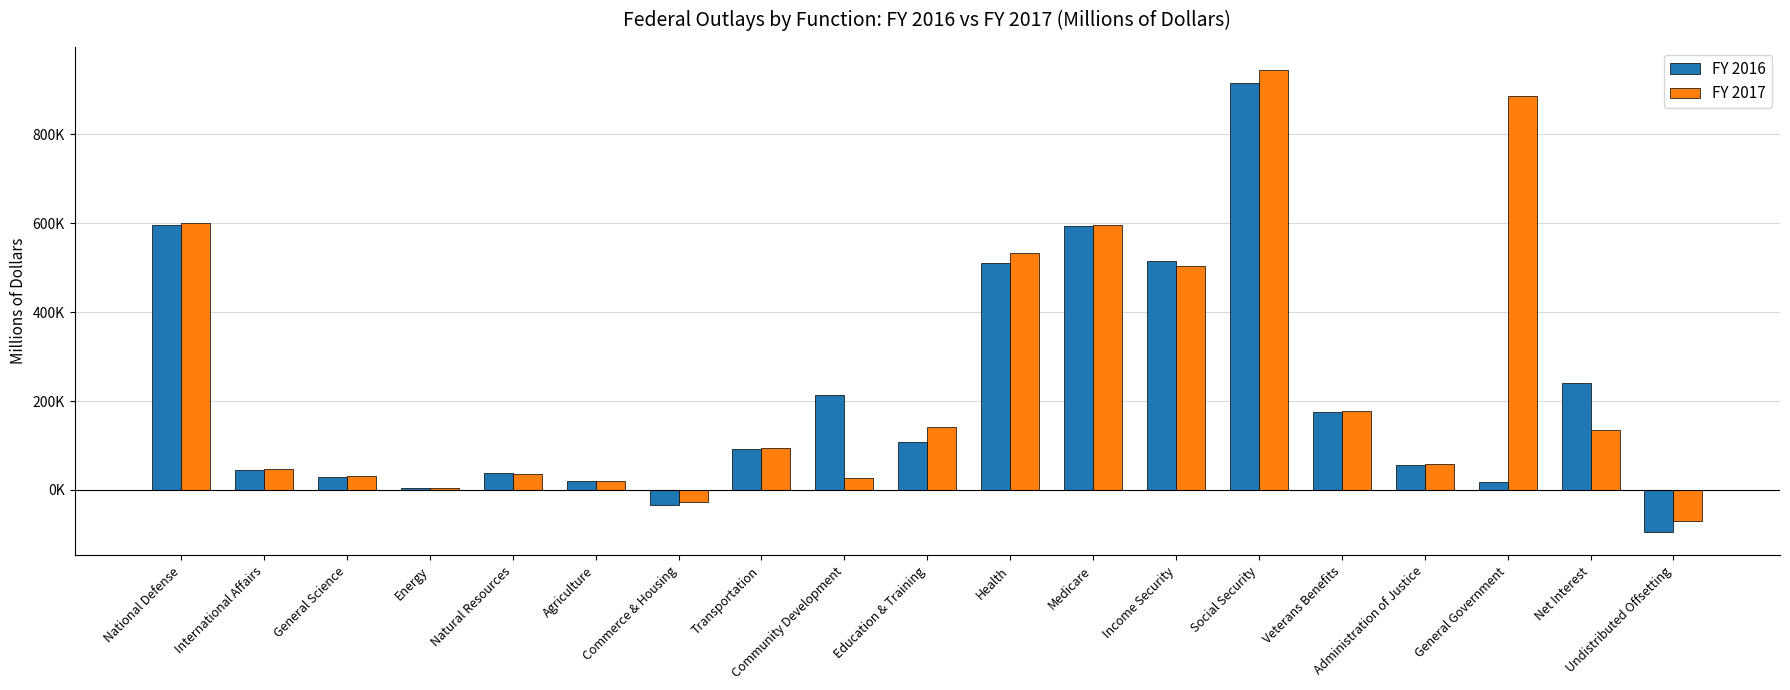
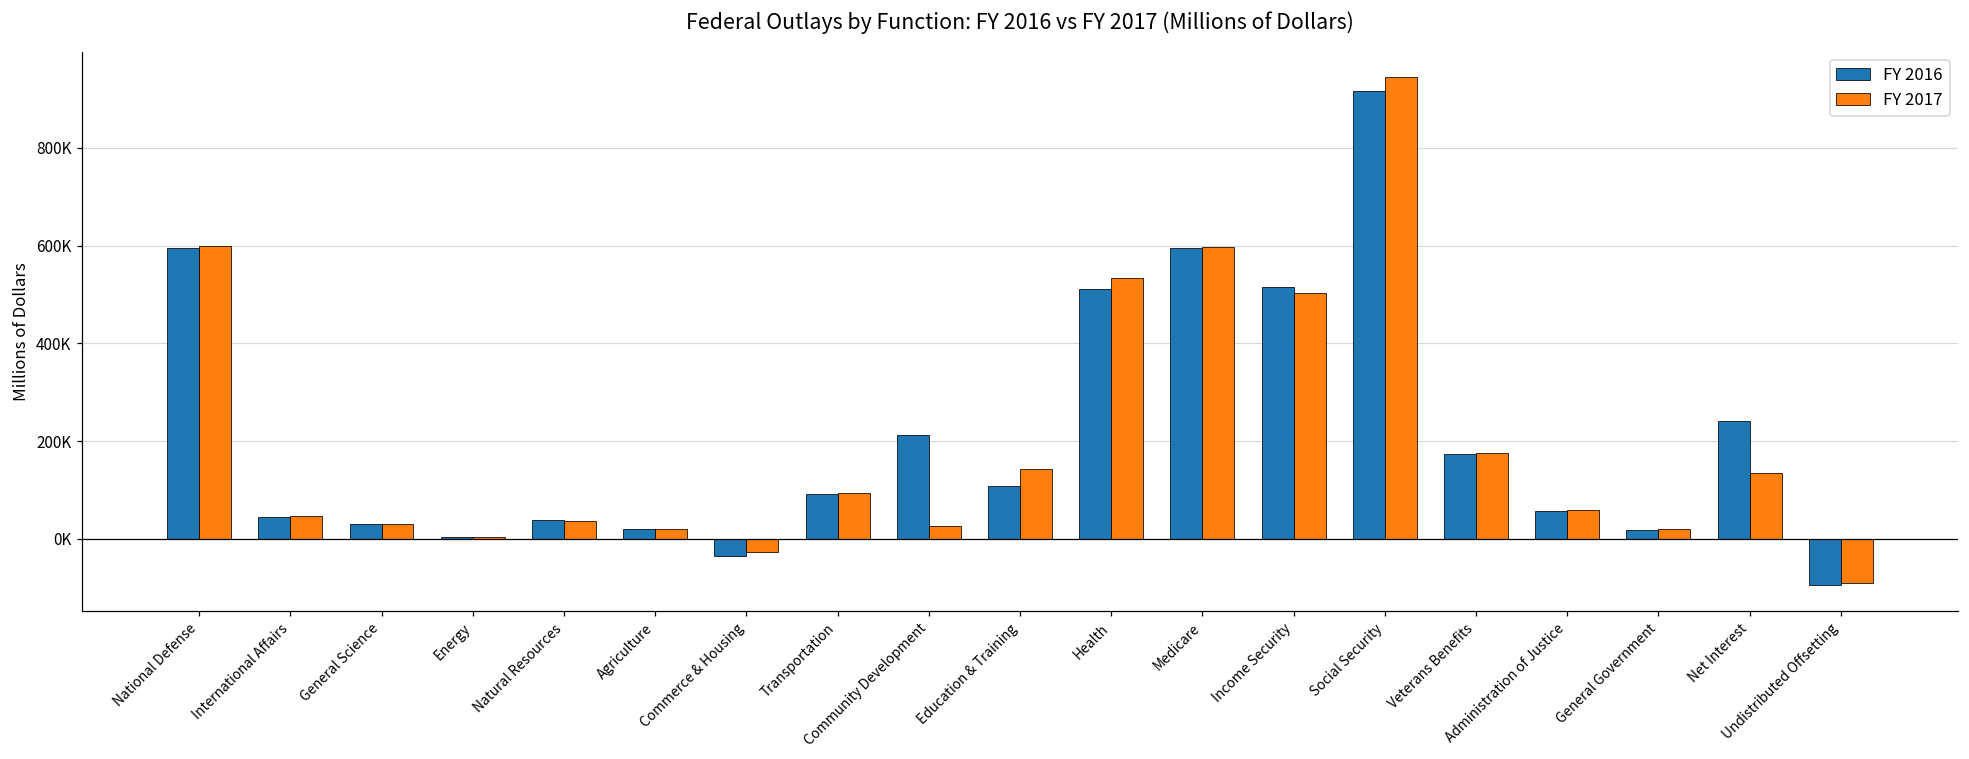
  {
    "FY 2016": {
      "National Defense": 600000,
      "International Affairs": 50000,
      "General Science": 30000,
      "Natural Resources": 40000,
      "Agriculture": 20000,
      "Commerce & Housing": -30000,
      "Transportation": 90000,
      "Community Development": 210000,
      "Education & Training": 110000,
      "Health": 510000,
      "Medicare": 590000,
      "Income Security": 510000,
      "Social Security": 920000,
      "Veterans Benefits": 170000,
      "Administration of Justice": 60000,
      "General Government": 20000,
      "Net Interest": 240000,
      "Undistributed Offsetting": -100000
    },
    "FY 2017": {
      "National Defense": 600000,
      "International Affairs": 50000,
      "General Science": 30000,
      "Natural Resources": 40000,
      "Agriculture": 20000,
      "Commerce & Housing": -30000,
      "Transportation": 90000,
      "Community Development": 30000,
      "Education & Training": 140000,
      "Health": 530000,
      "Medicare": 600000,
      "Income Security": 500000,
      "Social Security": 940000,
      "Veterans Benefits": 180000,
      "Administration of Justice": 60000,
-     "General Government": 890000,
+     "General Government": 20000,
      "Net Interest": 130000,
-     "Undistributed Offsetting": -70000
+     "Undistributed Offsetting": -90000
    }
  }
